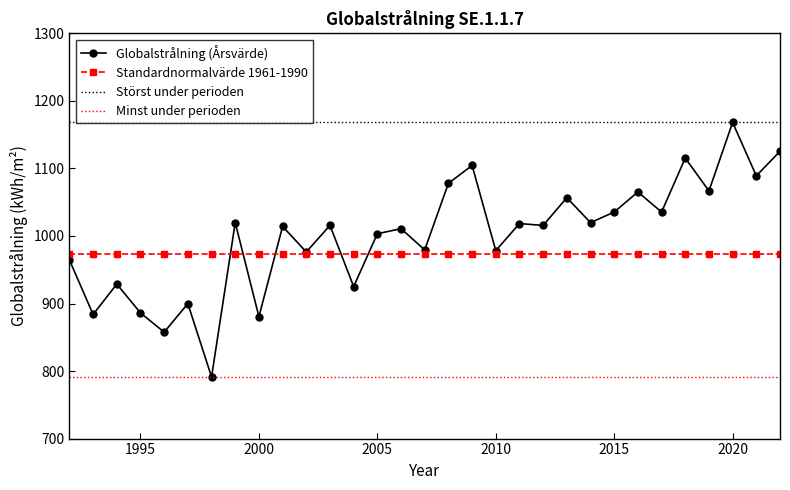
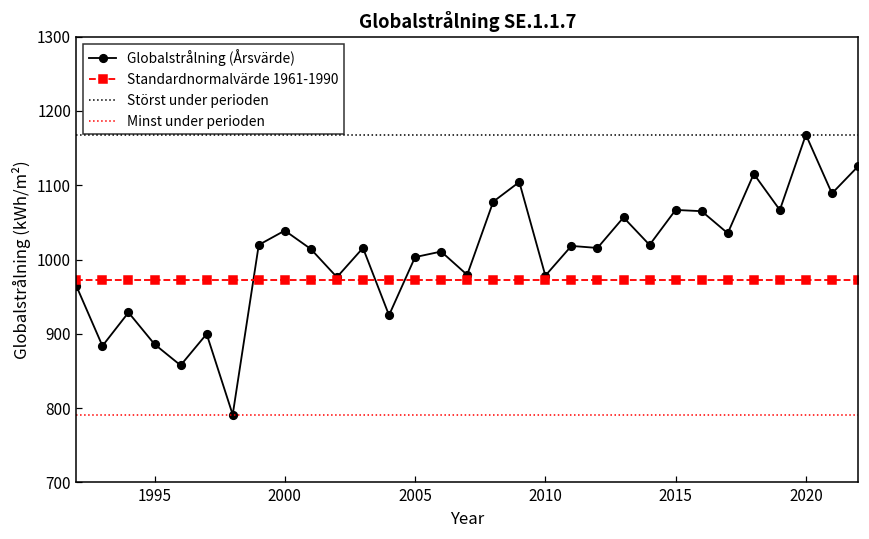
  {
    "Globalstrålning (Årsvärde)": {
      "1995": 890,
-     "2000": 880,
+     "2000": 1040,
      "2005": 1000,
      "2010": 980,
-     "2015": 1040,
+     "2015": 1070,
      "2020": 1170
    },
    "Standardnormalvärde 1961-1990": {
      "1995": 970,
      "2000": 970,
      "2005": 970,
      "2010": 970,
      "2015": 970,
      "2020": 970
    }
  }
